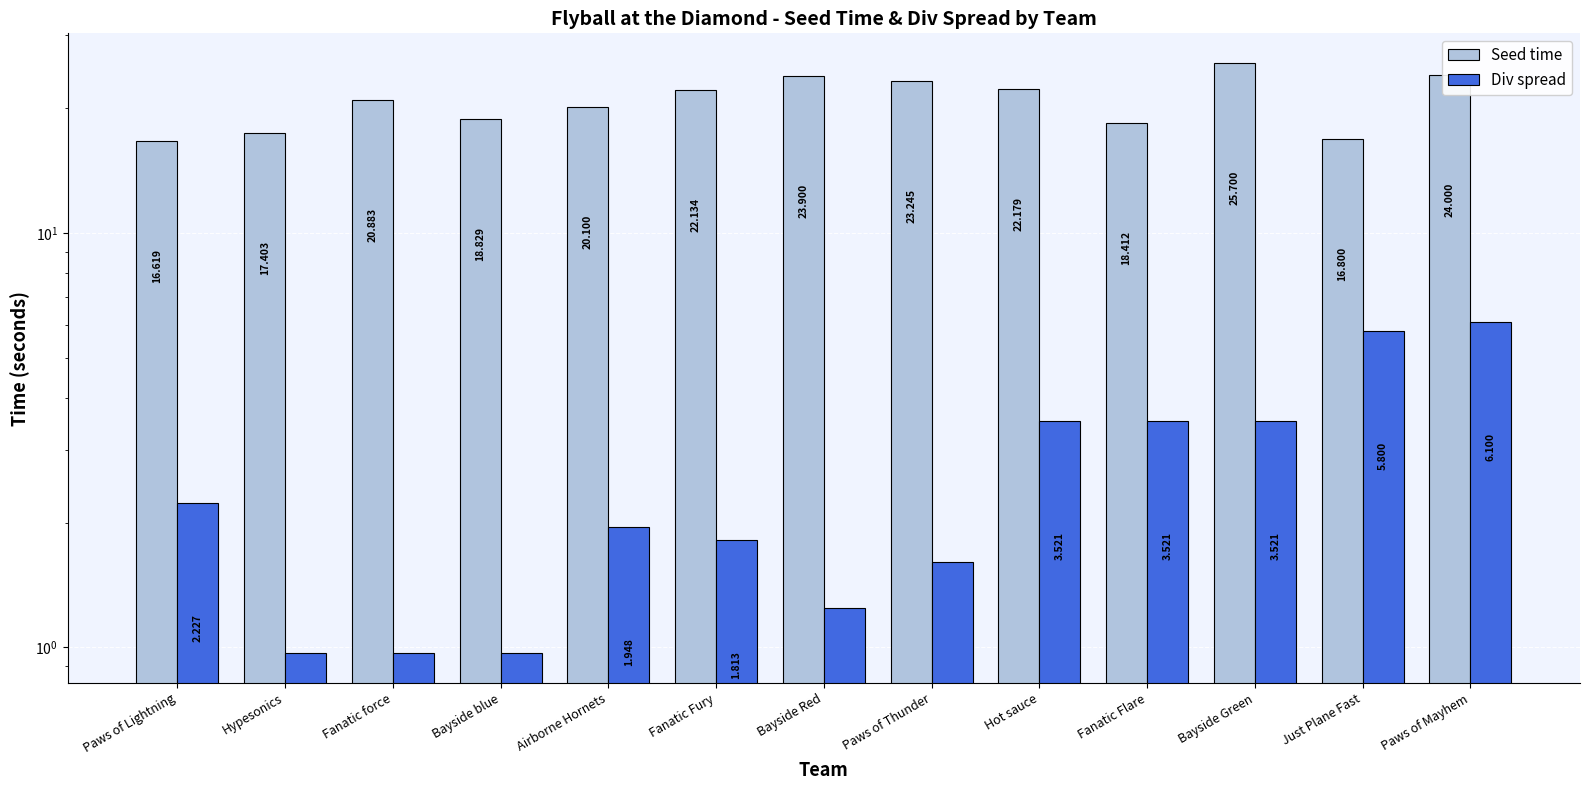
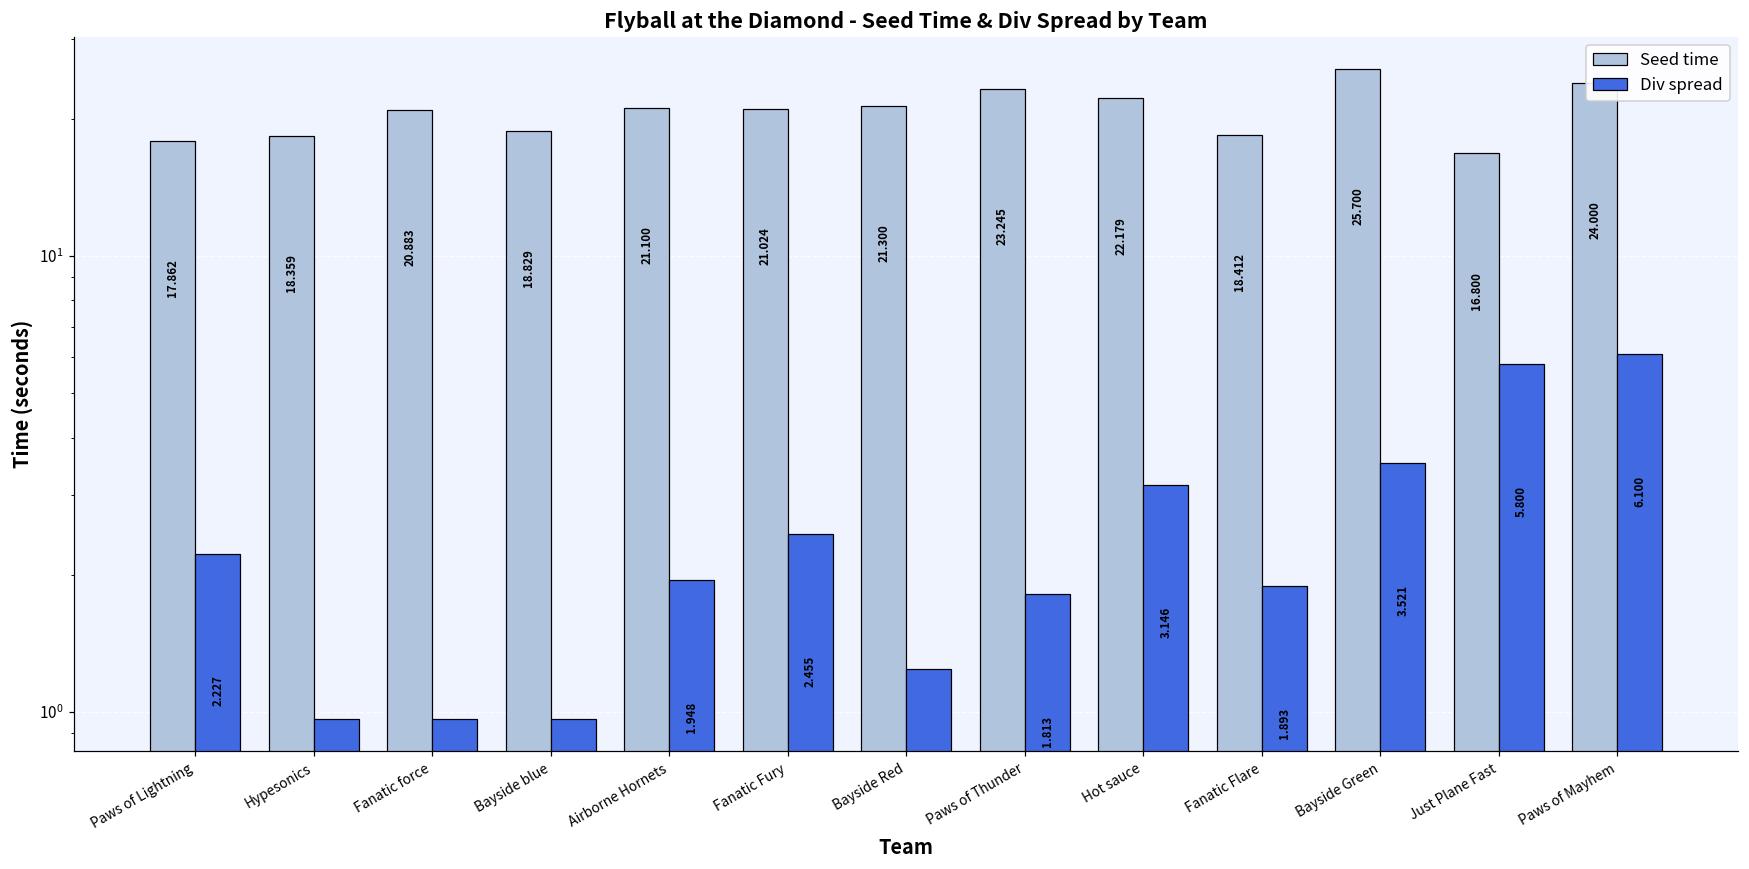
  {
    "Seed time": {
-     "Paws of Lightning": 16.619,
-     "Hypesonics": 17.403,
+     "Paws of Lightning": 17.862,
+     "Hypesonics": 18.359,
      "Fanatic force": 20.883,
      "Bayside blue": 18.829,
-     "Airborne Hornets": 20.100,
-     "Fanatic Fury": 22.134,
-     "Bayside Red": 23.900,
+     "Airborne Hornets": 21.100,
+     "Fanatic Fury": 21.024,
+     "Bayside Red": 21.300,
      "Paws of Thunder": 23.245,
      "Hot sauce": 22.179,
      "Fanatic Flare": 18.412,
      "Bayside Green": 25.700,
      "Just Plane Fast": 16.800
    },
    "Div spread": {
      "Paws of Lightning": 2.227,
      "Airborne Hornets": 1.948,
-     "Fanatic Fury": 1.813,
-     "Paws of Thunder": 1.607,
-     "Hot sauce": 3.521,
-     "Fanatic Flare": 3.521,
+     "Fanatic Fury": 2.455,
+     "Paws of Thunder": 1.813,
+     "Hot sauce": 3.146,
+     "Fanatic Flare": 1.893,
      "Bayside Green": 3.521,
      "Just Plane Fast": 5.800,
      "Paws of Mayhem": 6.100
    }
  }
